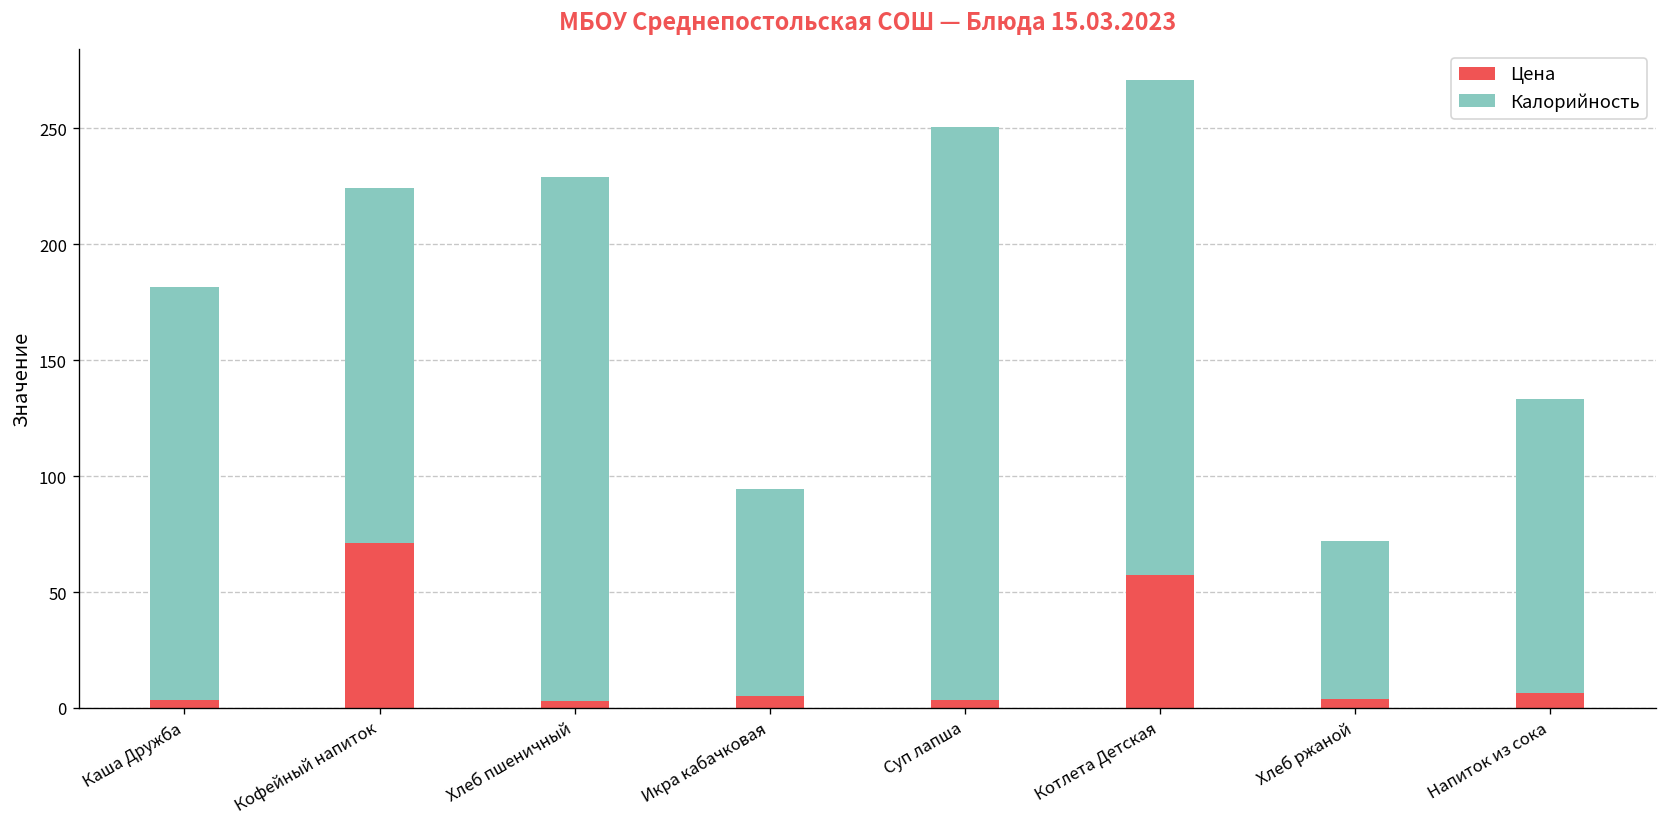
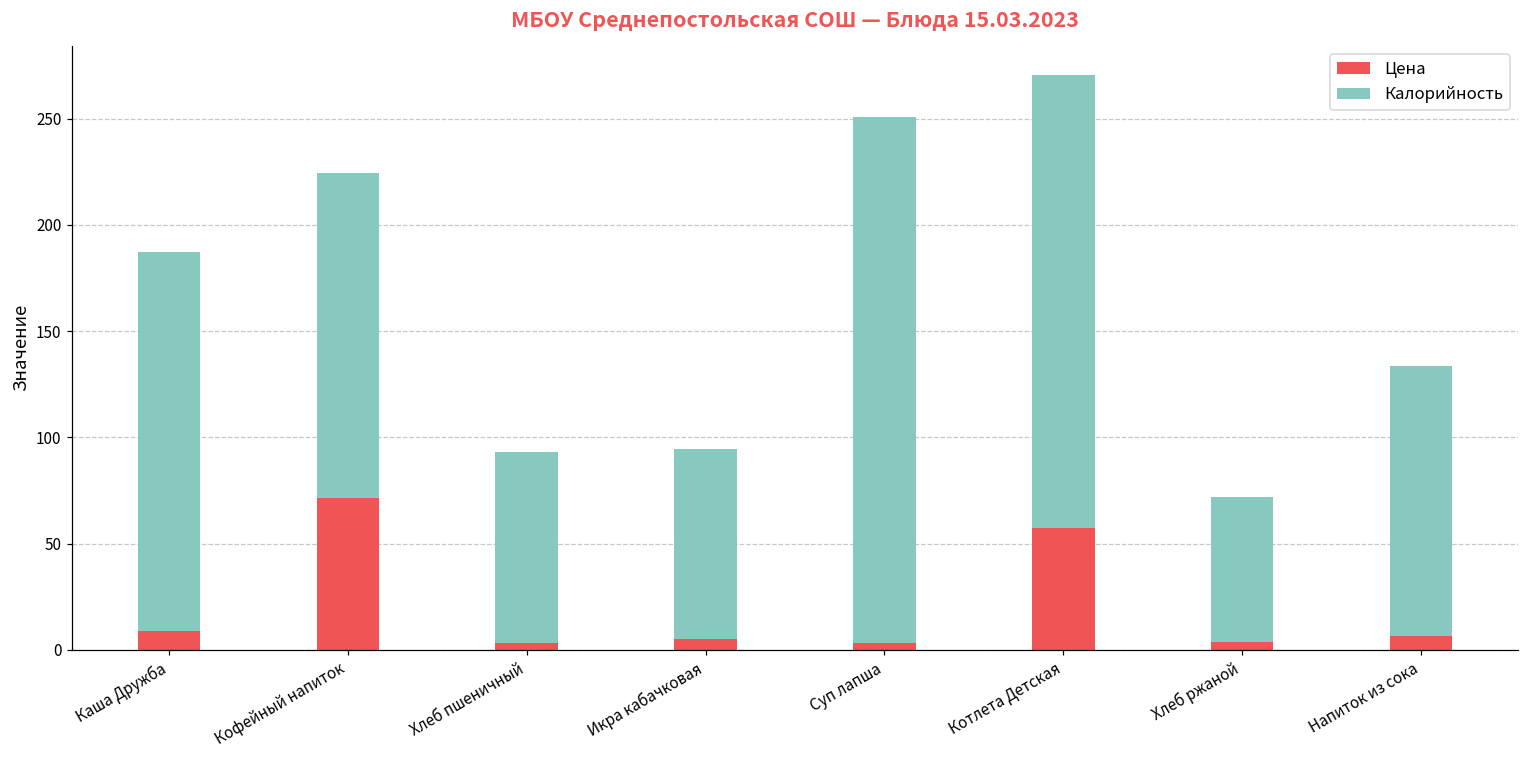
  {
    "Цена": {
-     "Каша Дружба": 3,
+     "Каша Дружба": 9,
      "Кофейный напиток": 71,
      "Хлеб пшеничный": 3,
      "Икра кабачковая": 5,
      "Суп лапша": 3,
      "Котлета Детская": 57,
      "Хлеб ржаной": 4,
      "Напиток из сока": 7
    },
    "Калорийность": {
      "Каша Дружба": 178,
      "Кофейный напиток": 153,
-     "Хлеб пшеничный": 226,
+     "Хлеб пшеничный": 90,
      "Икра кабачковая": 89,
      "Суп лапша": 247,
      "Котлета Детская": 213,
      "Хлеб ржаной": 68,
      "Напиток из сока": 127
    }
  }
